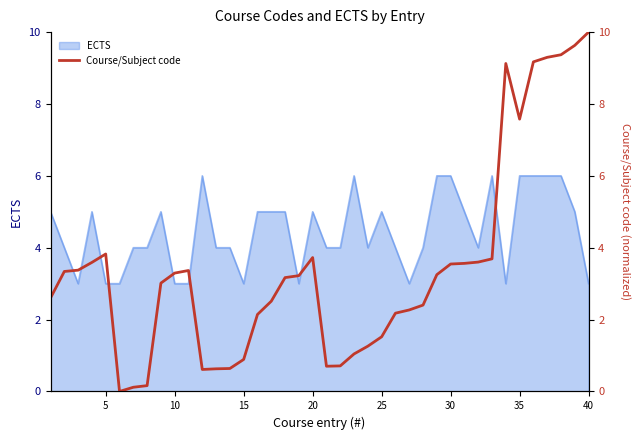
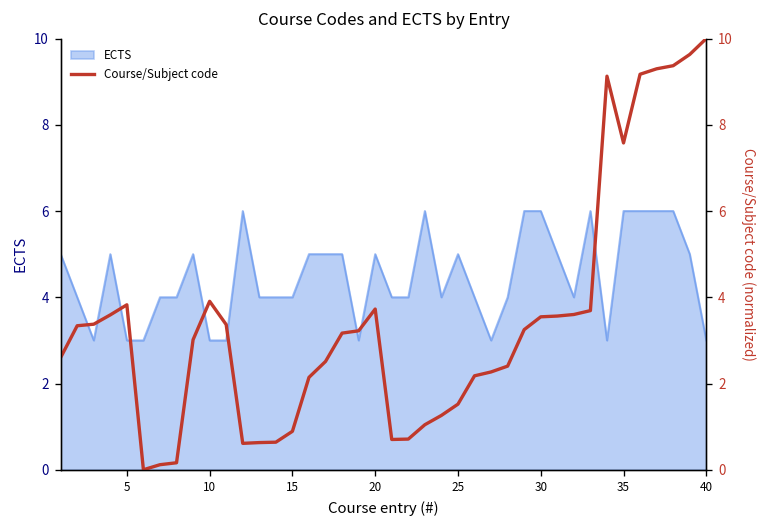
  {
    "ECTS": {
      "5": 3,
      "10": 3,
-     "15": 3,
+     "15": 4,
      "20": 5,
      "25": 5,
      "30": 6,
      "35": 6,
      "40": 3
    },
    "Course/Subject code": {
      "5": 3.8,
-     "10": 3.3,
+     "10": 3.9,
      "15": 0.9,
      "20": 3.7,
      "25": 1.5,
      "30": 3.5,
      "35": 7.6,
      "40": 10.0
    }
  }
